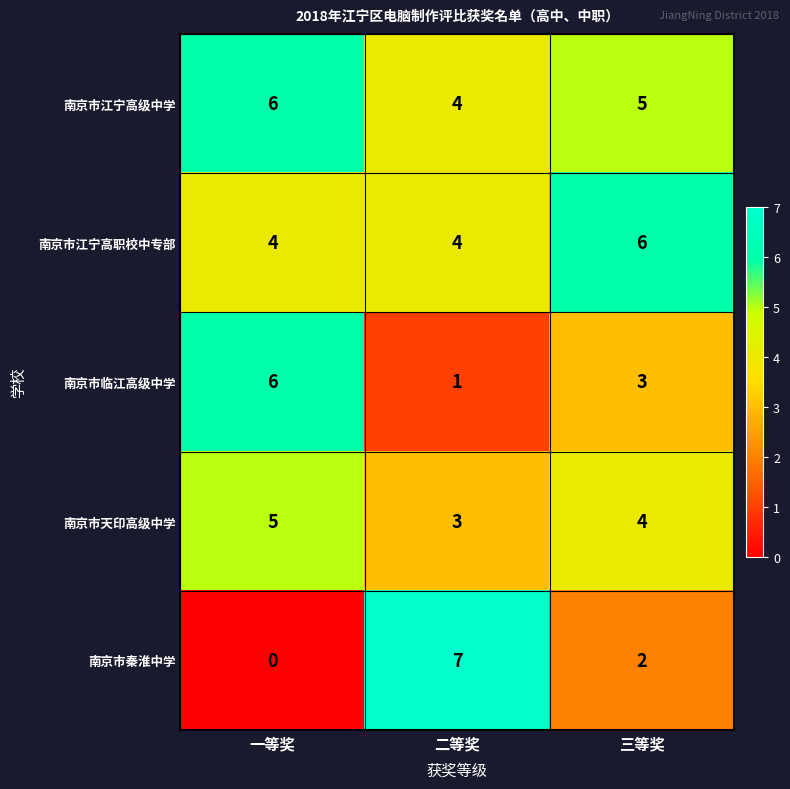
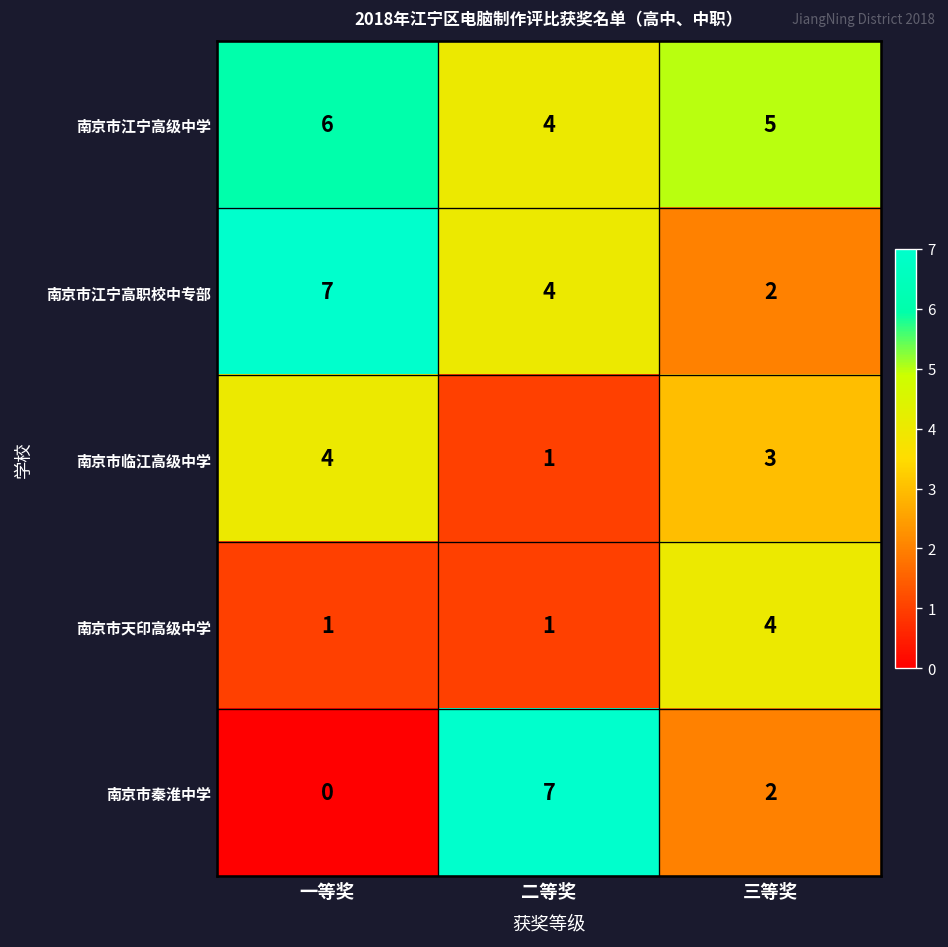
  {
    "南京市江宁高级中学": {
      "一等奖": 6,
      "二等奖": 4,
      "三等奖": 5
    },
    "南京市江宁高职校中专部": {
-     "一等奖": 4,
+     "一等奖": 7,
      "二等奖": 4,
-     "三等奖": 6
+     "三等奖": 2
    },
    "南京市临江高级中学": {
-     "一等奖": 6,
+     "一等奖": 4,
      "二等奖": 1,
      "三等奖": 3
    },
    "南京市天印高级中学": {
-     "一等奖": 5,
-     "二等奖": 3,
+     "一等奖": 1,
+     "二等奖": 1,
      "三等奖": 4
    },
    "南京市秦淮中学": {
      "一等奖": 0,
      "二等奖": 7,
      "三等奖": 2
    }
  }
